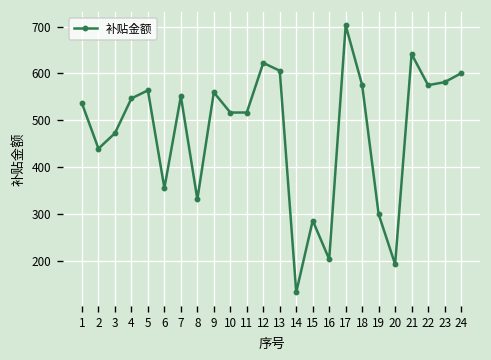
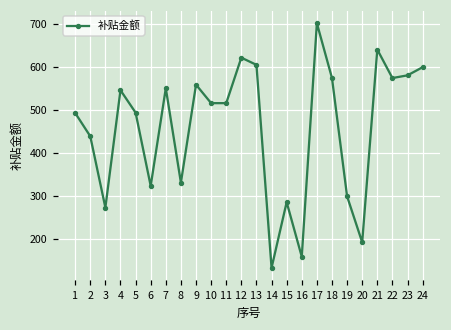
  {
-   "1": 540,
+   "1": 490,
    "2": 440,
-   "3": 470,
+   "3": 270,
    "4": 550,
-   "5": 560,
-   "6": 360,
+   "5": 490,
+   "6": 320,
    "7": 550,
    "8": 330,
    "9": 560,
    "10": 520,
    "11": 520,
    "12": 620,
    "13": 610,
    "14": 130,
    "15": 290,
-   "16": 200,
+   "16": 160,
    "17": 700,
    "18": 580,
    "19": 300,
    "20": 190,
    "21": 640,
    "22": 580,
    "23": 580,
    "24": 600
  }
